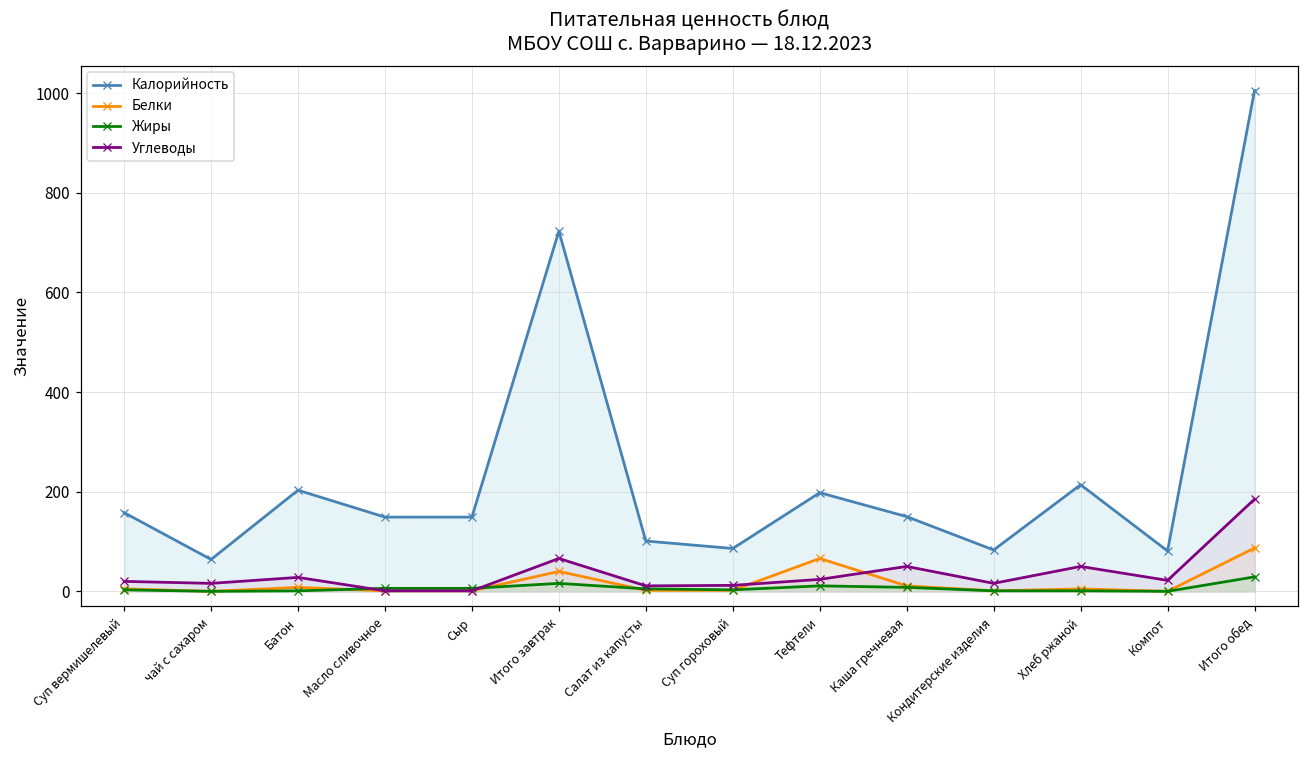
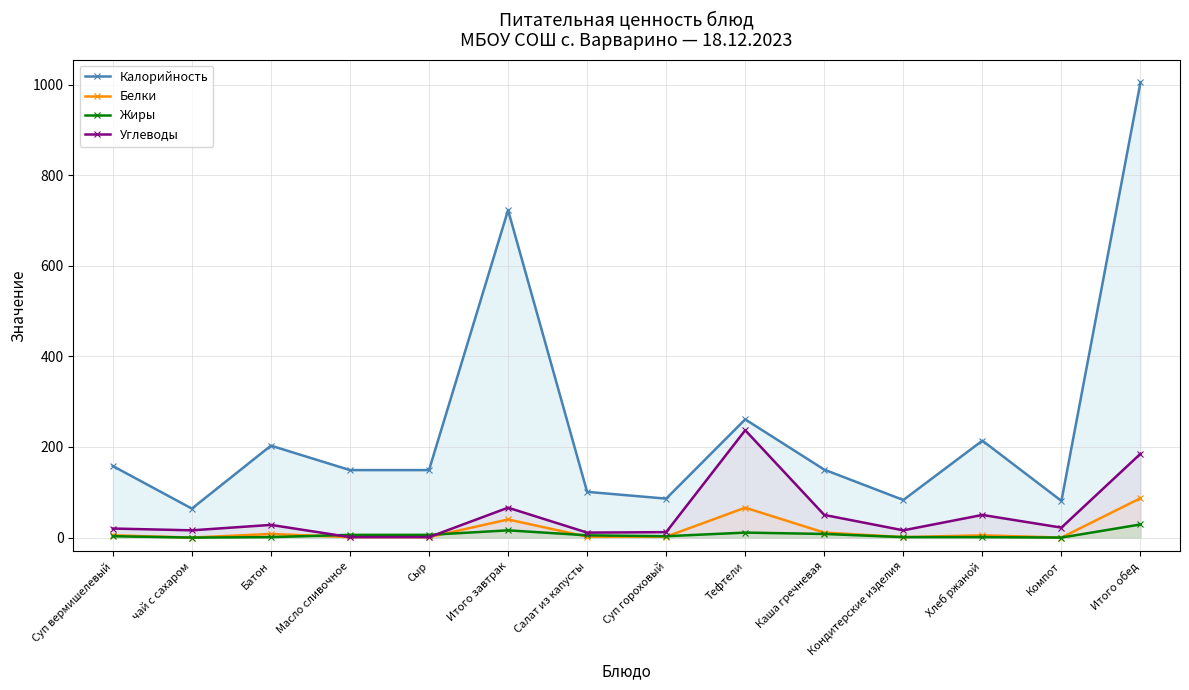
  {
    "Калорийность": {
      "Суп вермишелевый": 160,
      "чай с сахаром": 60,
      "Батон": 200,
      "Масло сливочное": 150,
      "Сыр": 150,
      "Итого завтрак": 720,
      "Салат из капусты": 100,
      "Суп гороховый": 90,
-     "Тефтели": 200,
+     "Тефтели": 260,
      "Каша гречневая": 150,
      "Кондитерские изделия": 80,
      "Хлеб ржаной": 210,
      "Компот": 80,
      "Итого обед": 1010
    },
    "Белки": {
      "Батон": 10,
      "Итого завтрак": 40,
      "Тефтели": 70,
      "Итого обед": 90
    },
    "Жиры": {
      "Батон": 0,
      "Итого завтрак": 20,
      "Тефтели": 10,
      "Итого обед": 30
    },
    "Углеводы": {
      "Суп вермишелевый": 20,
      "чай с сахаром": 20,
      "Батон": 30,
      "Итого завтрак": 70,
      "Салат из капусты": 10,
      "Суп гороховый": 10,
-     "Тефтели": 20,
+     "Тефтели": 240,
      "Каша гречневая": 50,
      "Кондитерские изделия": 20,
      "Хлеб ржаной": 50,
      "Компот": 20,
      "Итого обед": 190
    }
  }
